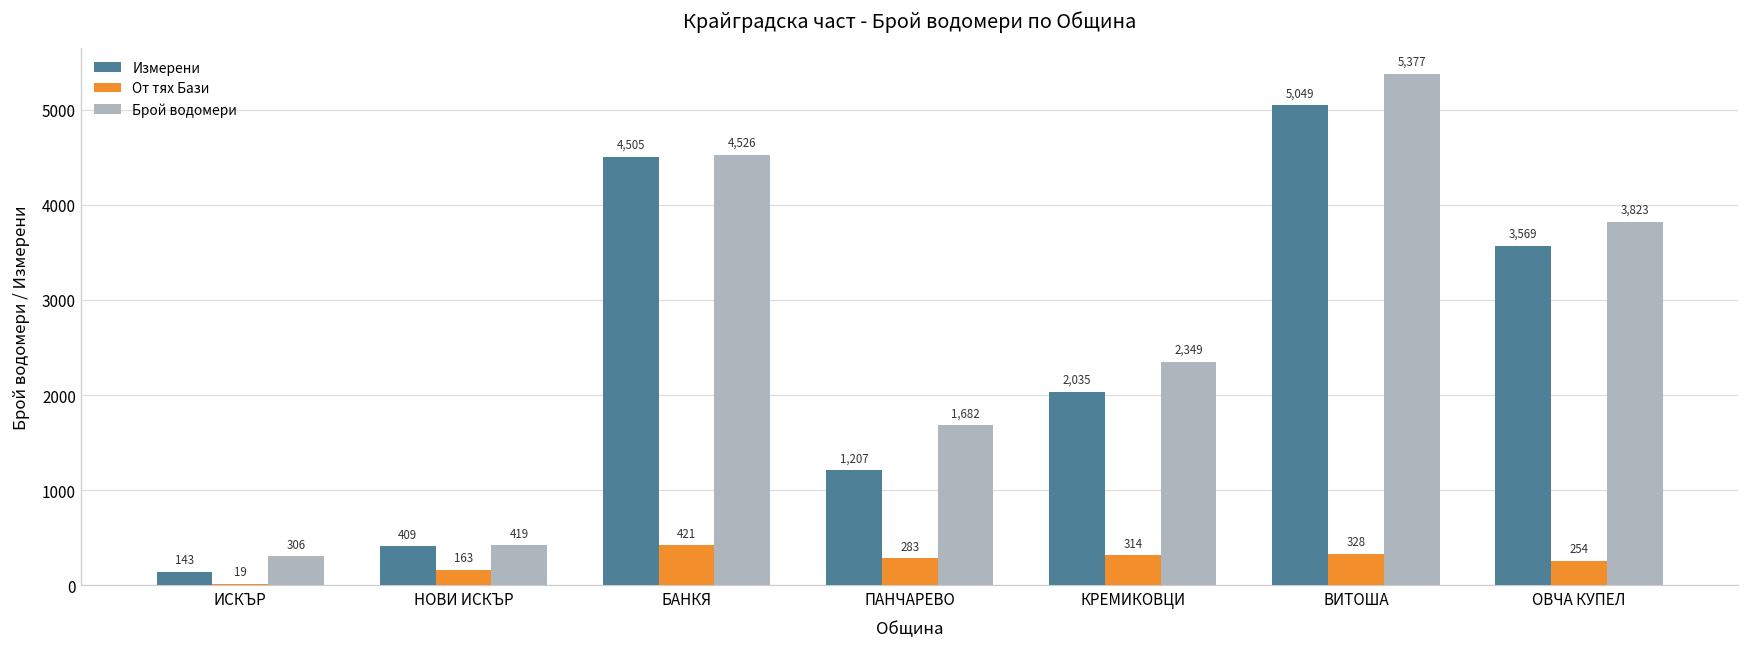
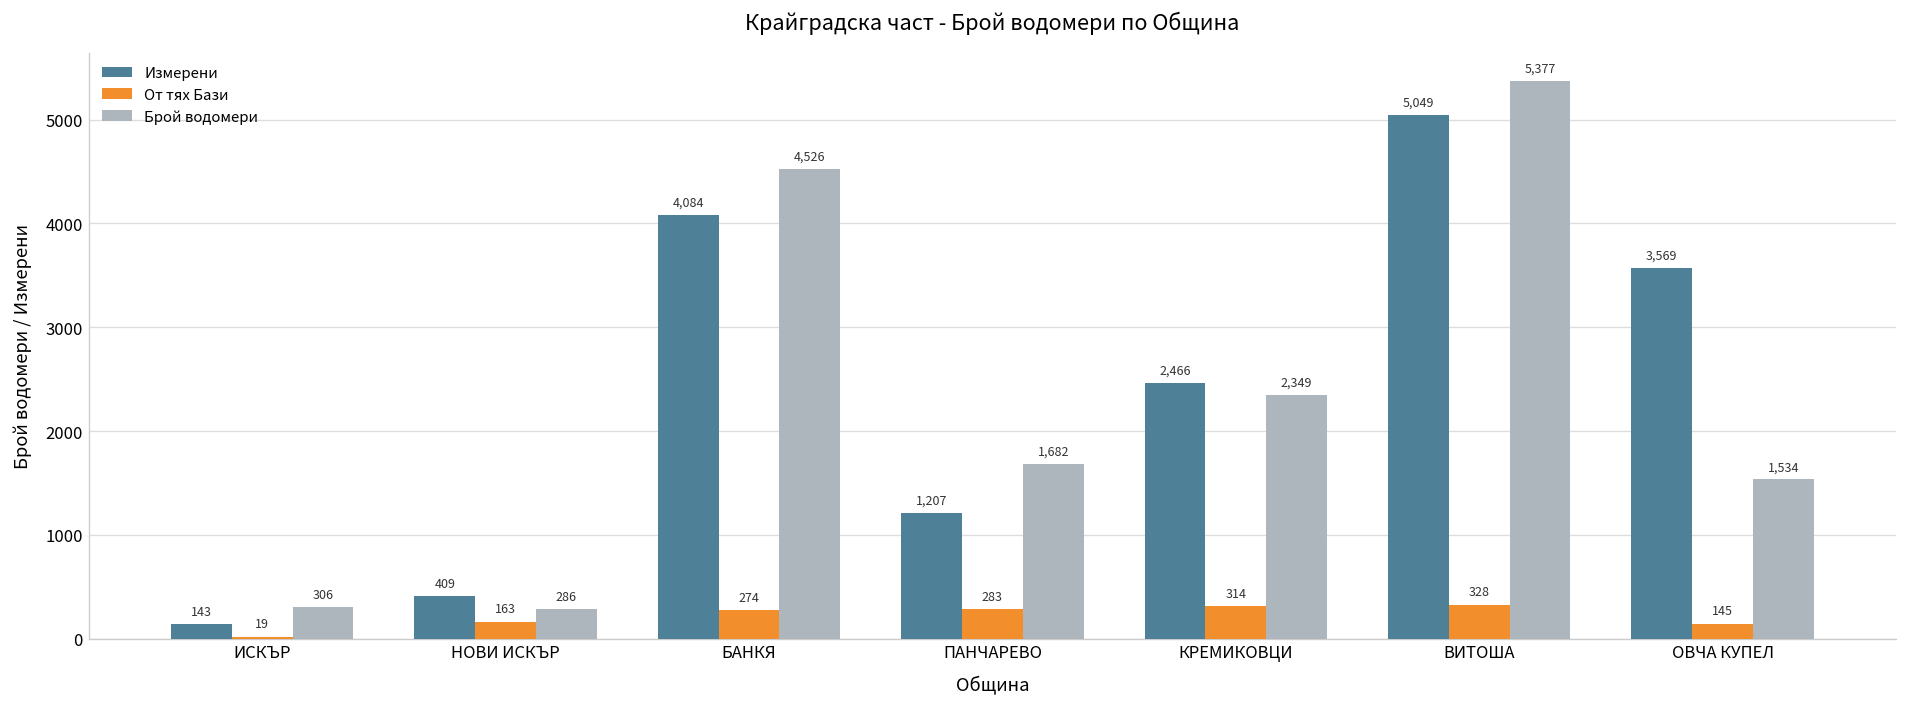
  {
    "Измерени": {
      "ИСКЪР": "143",
      "НОВИ ИСКЪР": "409",
-     "БАНКЯ": "4,505",
+     "БАНКЯ": "4,084",
      "ПАНЧАРЕВО": "1,207",
-     "КРЕМИКОВЦИ": "2,035",
+     "КРЕМИКОВЦИ": "2,466",
      "ВИТОША": "5,049",
      "ОВЧА КУПЕЛ": "3,569"
    },
    "От тях Бази": {
      "ИСКЪР": "19",
      "НОВИ ИСКЪР": "163",
-     "БАНКЯ": "421",
+     "БАНКЯ": "274",
      "ПАНЧАРЕВО": "283",
      "КРЕМИКОВЦИ": "314",
      "ВИТОША": "328",
-     "ОВЧА КУПЕЛ": "254"
+     "ОВЧА КУПЕЛ": "145"
    },
    "Брой водомери": {
      "ИСКЪР": "306",
-     "НОВИ ИСКЪР": "419",
+     "НОВИ ИСКЪР": "286",
      "БАНКЯ": "4,526",
      "ПАНЧАРЕВО": "1,682",
      "КРЕМИКОВЦИ": "2,349",
      "ВИТОША": "5,377",
-     "ОВЧА КУПЕЛ": "3,823"
+     "ОВЧА КУПЕЛ": "1,534"
    }
  }
